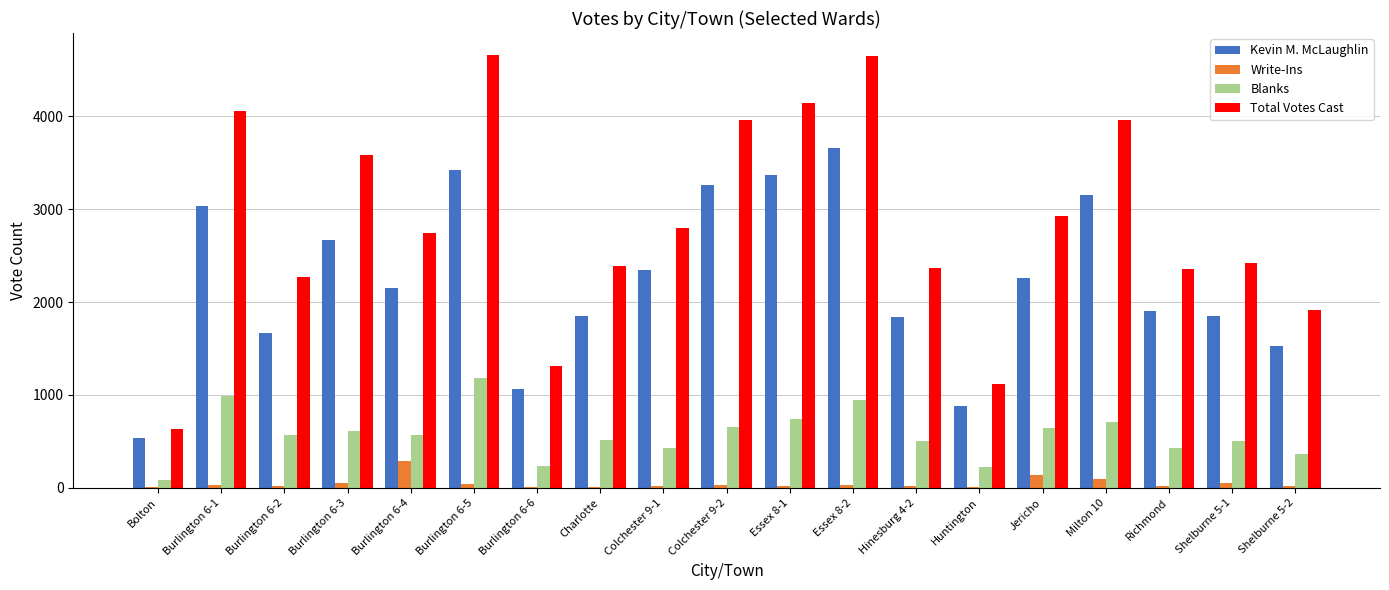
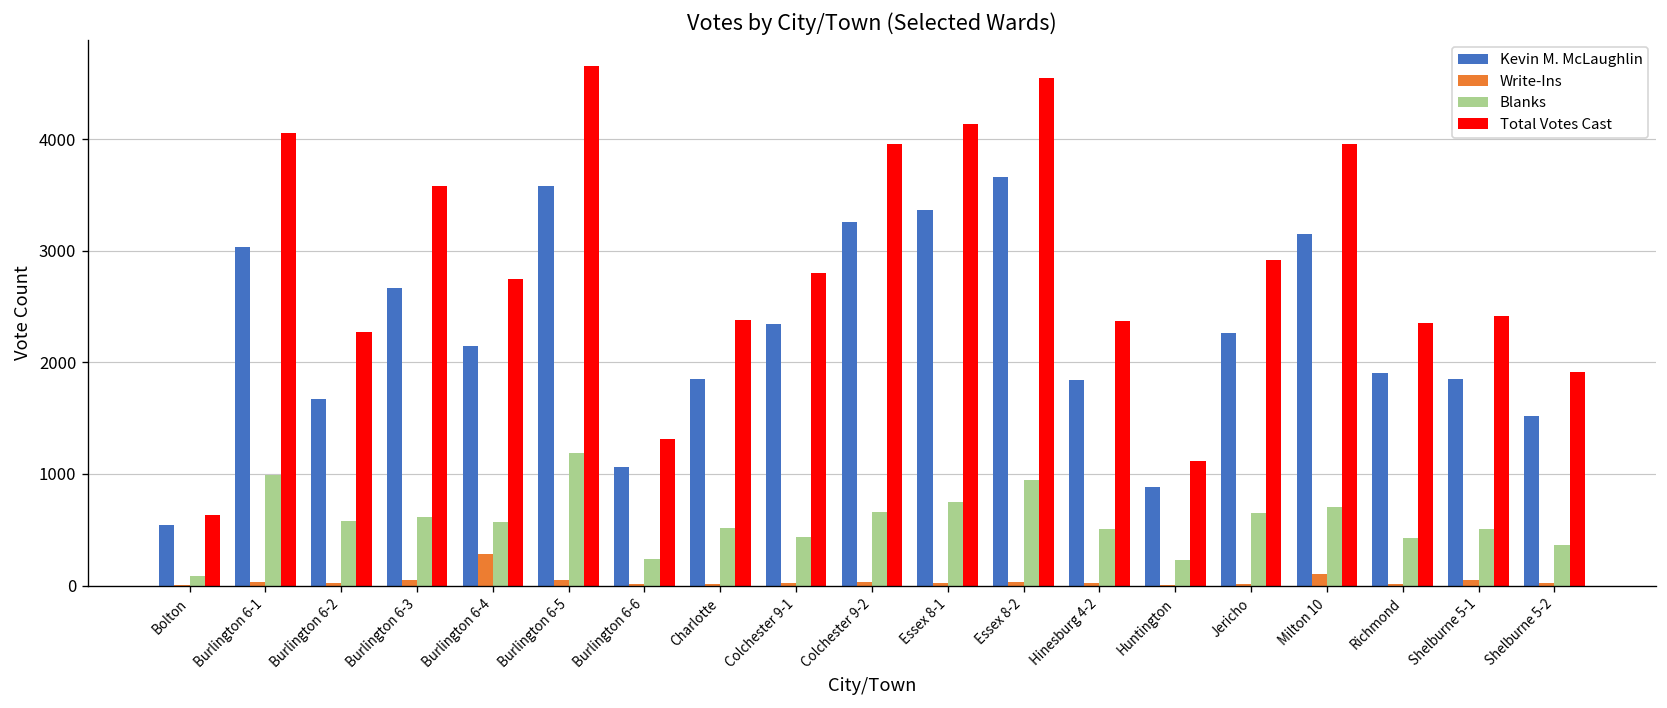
  {
    "Kevin M. McLaughlin": {
      "Bolton": 500,
      "Burlington 6-1": 3000,
      "Burlington 6-2": 1700,
      "Burlington 6-3": 2700,
      "Burlington 6-4": 2200,
-     "Burlington 6-5": 3400,
+     "Burlington 6-5": 3600,
      "Burlington 6-6": 1100,
      "Charlotte": 1800,
      "Colchester 9-1": 2300,
      "Colchester 9-2": 3300,
      "Essex 8-1": 3400,
      "Essex 8-2": 3700,
      "Hinesburg 4-2": 1800,
      "Huntington": 900,
      "Jericho": 2300,
      "Milton 10": 3200,
      "Richmond": 1900,
      "Shelburne 5-1": 1900,
      "Shelburne 5-2": 1500
    },
    "Write-Ins": {
      "Burlington 6-1": 0,
      "Burlington 6-3": 100,
      "Burlington 6-4": 300,
      "Burlington 6-5": 0,
      "Colchester 9-2": 0,
      "Essex 8-2": 0,
-     "Jericho": 100,
+     "Jericho": 0,
      "Milton 10": 100,
      "Shelburne 5-1": 100
    },
    "Blanks": {
      "Bolton": 100,
      "Burlington 6-1": 1000,
      "Burlington 6-2": 600,
      "Burlington 6-3": 600,
      "Burlington 6-4": 600,
      "Burlington 6-5": 1200,
      "Burlington 6-6": 200,
      "Charlotte": 500,
      "Colchester 9-1": 400,
      "Colchester 9-2": 700,
      "Essex 8-1": 700,
      "Essex 8-2": 900,
      "Hinesburg 4-2": 500,
      "Huntington": 200,
      "Jericho": 600,
      "Milton 10": 700,
      "Richmond": 400,
      "Shelburne 5-1": 500,
      "Shelburne 5-2": 400
    },
    "Total Votes Cast": {
      "Bolton": 600,
      "Burlington 6-1": 4100,
      "Burlington 6-2": 2300,
      "Burlington 6-3": 3600,
      "Burlington 6-4": 2700,
      "Burlington 6-5": 4700,
      "Burlington 6-6": 1300,
      "Charlotte": 2400,
      "Colchester 9-1": 2800,
      "Colchester 9-2": 4000,
      "Essex 8-1": 4100,
-     "Essex 8-2": 4650,
+     "Essex 8-2": 4550,
      "Hinesburg 4-2": 2400,
      "Huntington": 1100,
      "Jericho": 2900,
      "Milton 10": 4000,
      "Richmond": 2400,
      "Shelburne 5-1": 2400,
      "Shelburne 5-2": 1900
    }
  }
